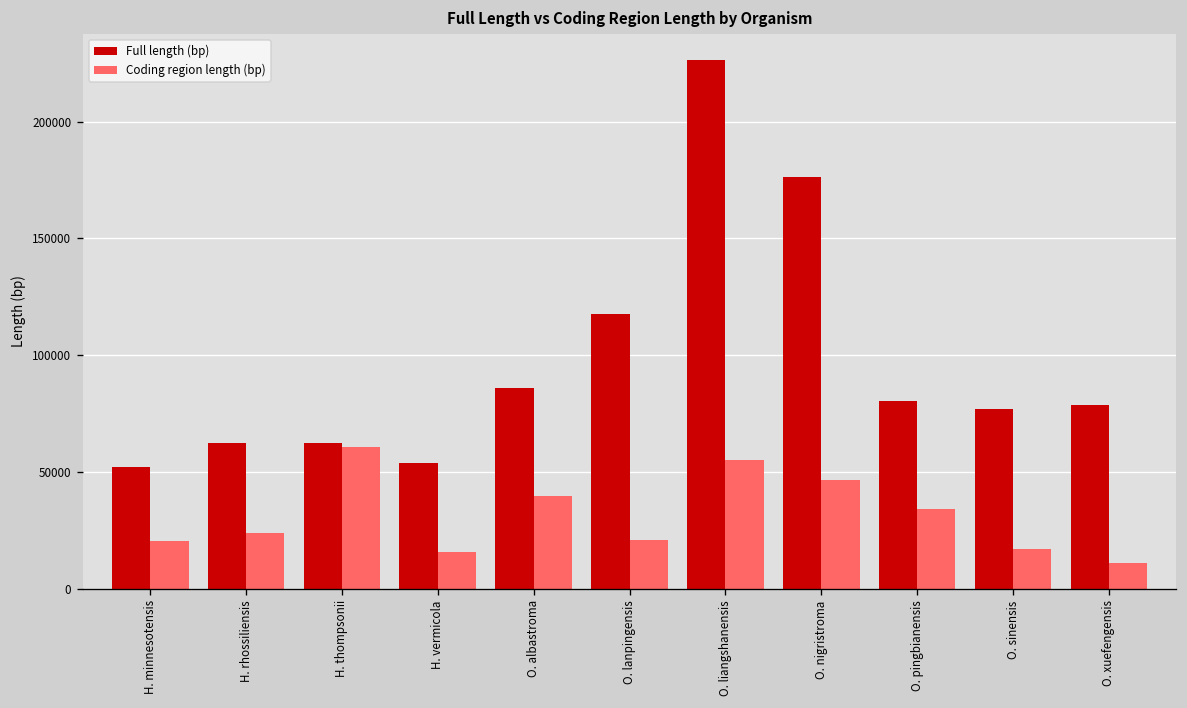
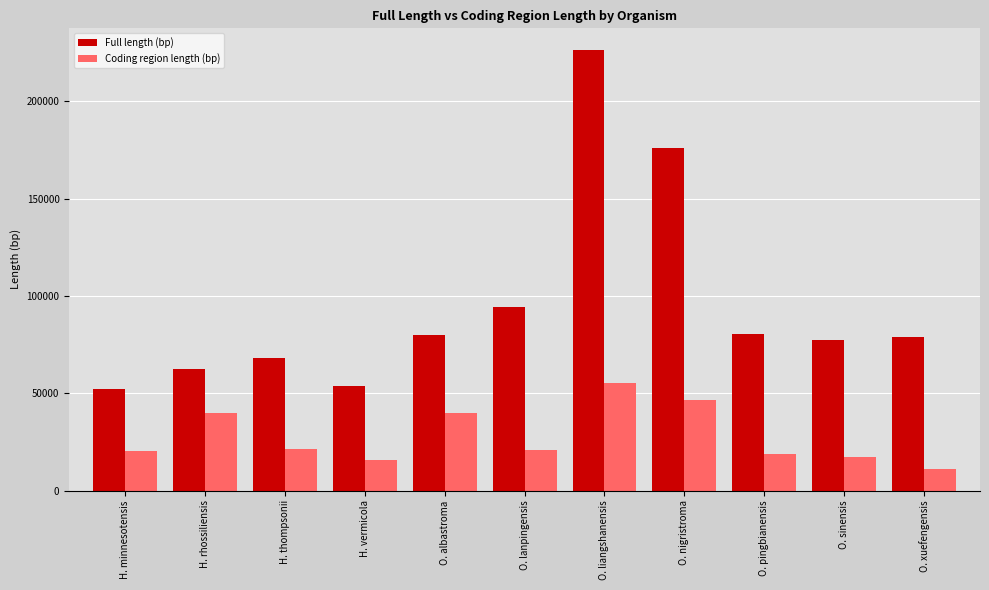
  {
    "Full length (bp)": {
      "H. minnesotensis": 52000,
      "H. rhossiliensis": 63000,
-     "H. thompsonii": 63000,
+     "H. thompsonii": 68000,
      "H. vermicola": 54000,
-     "O. albastroma": 86000,
-     "O. lanpingensis": 118000,
+     "O. albastroma": 80000,
+     "O. lanpingensis": 94000,
      "O. liangshanensis": 226000,
      "O. nigristroma": 176000,
      "O. pingbianensis": 80000,
      "O. sinensis": 77000,
      "O. xuefengensis": 79000
    },
    "Coding region length (bp)": {
      "H. minnesotensis": 20000,
-     "H. rhossiliensis": 24000,
-     "H. thompsonii": 61000,
+     "H. rhossiliensis": 40000,
+     "H. thompsonii": 21000,
      "H. vermicola": 16000,
      "O. albastroma": 40000,
      "O. lanpingensis": 21000,
      "O. liangshanensis": 55000,
      "O. nigristroma": 46000,
-     "O. pingbianensis": 34000,
+     "O. pingbianensis": 19000,
      "O. sinensis": 17000,
      "O. xuefengensis": 11000
    }
  }
